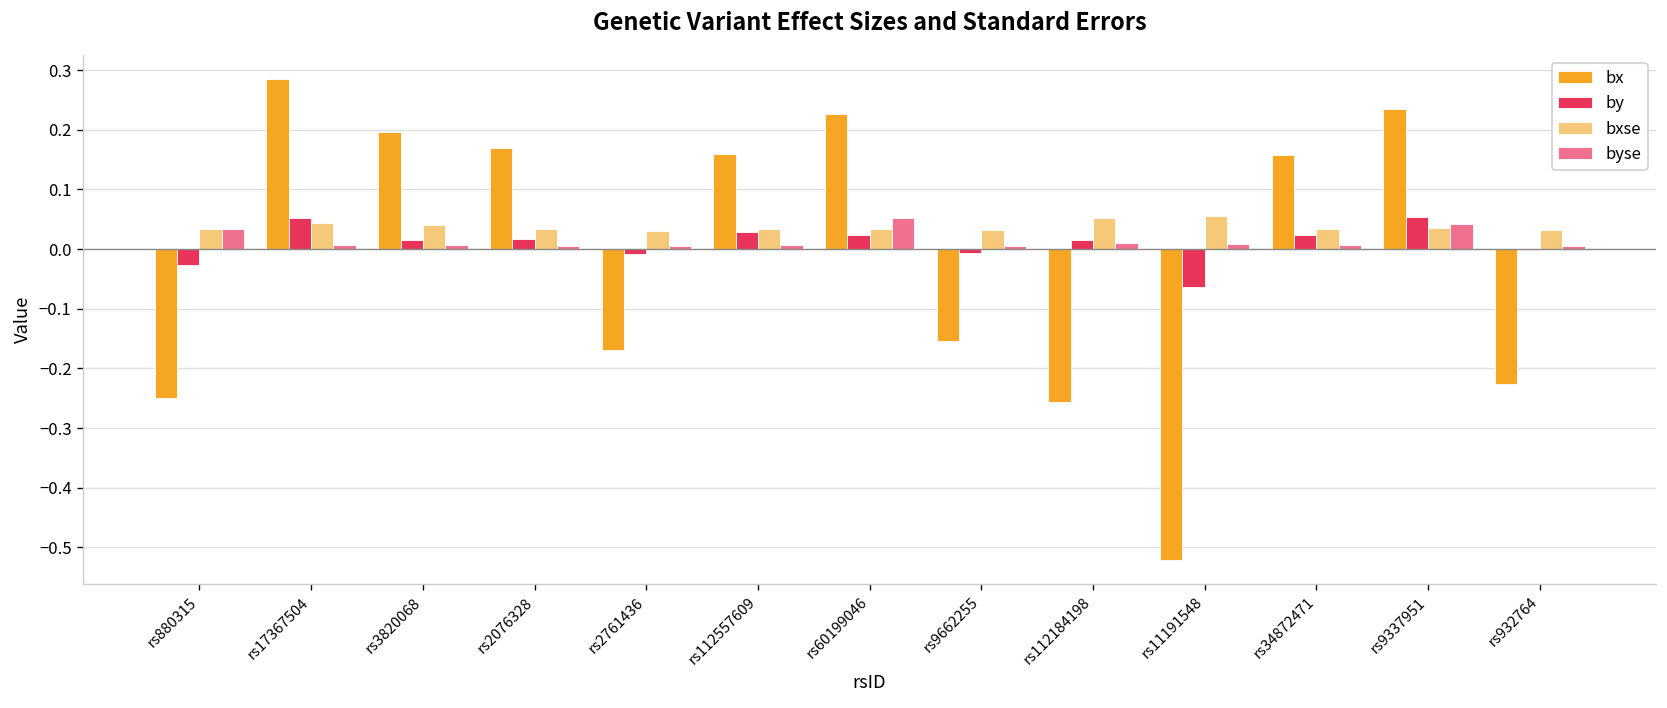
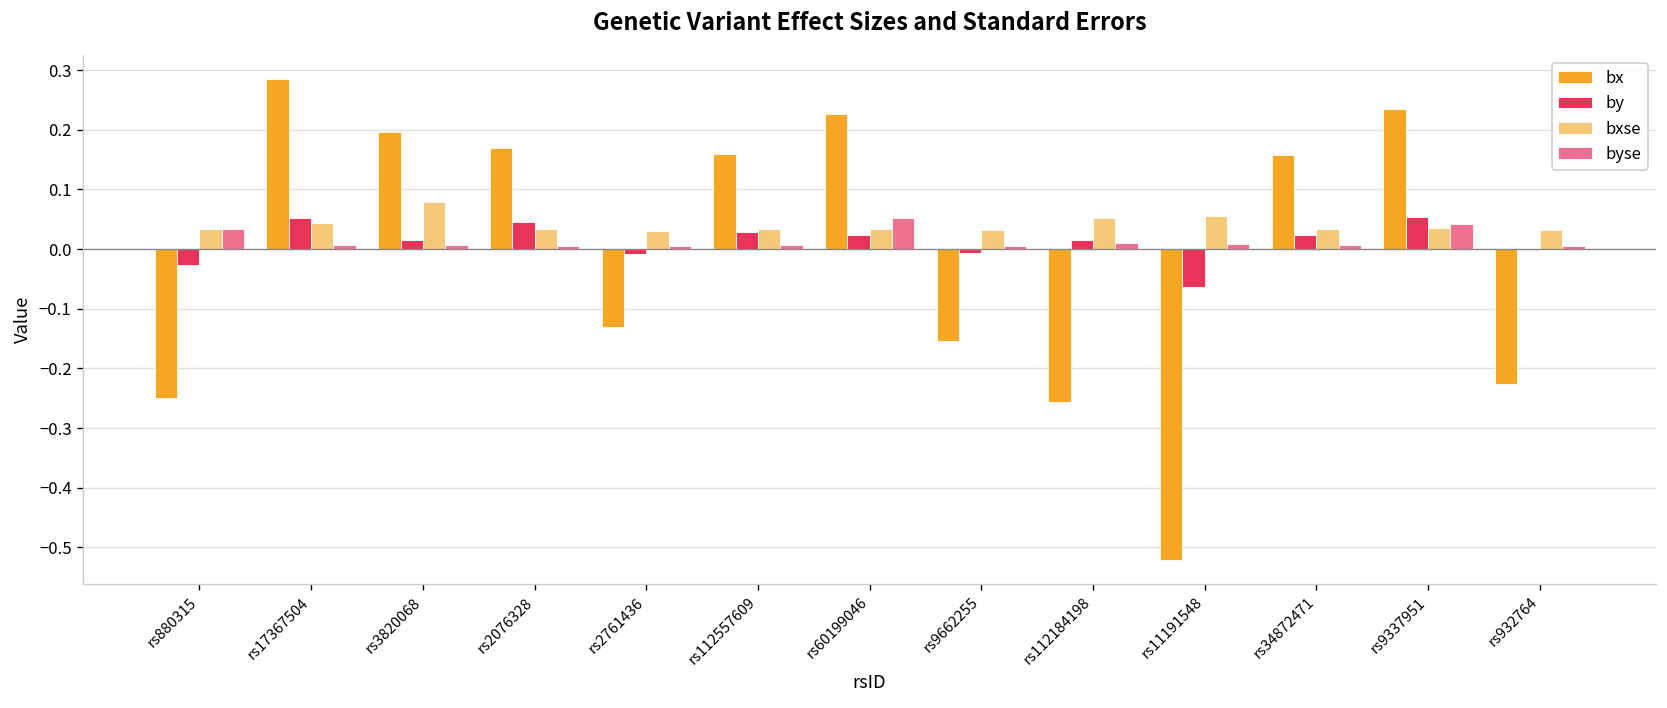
  {
    "bx": {
      "rs880315": -0.25,
      "rs17367504": 0.29,
      "rs3820068": 0.20,
      "rs2076328": 0.17,
-     "rs2761436": -0.17,
+     "rs2761436": -0.13,
      "rs112557609": 0.16,
      "rs60199046": 0.23,
      "rs9662255": -0.15,
      "rs112184198": -0.26,
      "rs11191548": -0.52,
      "rs34872471": 0.16,
      "rs9337951": 0.24,
      "rs932764": -0.23
    },
    "by": {
      "rs880315": -0.03,
      "rs17367504": 0.05,
      "rs3820068": 0.02,
-     "rs2076328": 0.02,
+     "rs2076328": 0.05,
      "rs2761436": -0.01,
      "rs112557609": 0.03,
      "rs60199046": 0.02,
      "rs9662255": -0.01,
      "rs112184198": 0.02,
      "rs11191548": -0.06,
      "rs34872471": 0.02,
      "rs9337951": 0.05
    },
    "bxse": {
      "rs880315": 0.03,
      "rs17367504": 0.04,
-     "rs3820068": 0.04,
+     "rs3820068": 0.08,
      "rs2076328": 0.03,
      "rs2761436": 0.03,
      "rs112557609": 0.03,
      "rs60199046": 0.03,
      "rs9662255": 0.03,
      "rs112184198": 0.05,
      "rs11191548": 0.06,
      "rs34872471": 0.03,
      "rs9337951": 0.04,
      "rs932764": 0.03
    },
    "byse": {
      "rs880315": 0.03,
      "rs17367504": 0.01,
      "rs3820068": 0.01,
      "rs2076328": 0.01,
      "rs2761436": 0.01,
      "rs112557609": 0.01,
      "rs60199046": 0.05,
      "rs9662255": 0.01,
      "rs112184198": 0.01,
      "rs11191548": 0.01,
      "rs34872471": 0.01,
      "rs9337951": 0.04,
      "rs932764": 0.01
    }
  }
